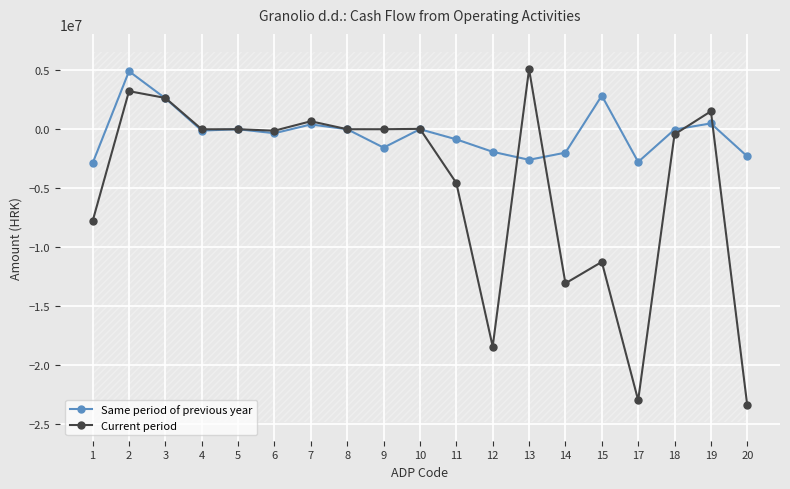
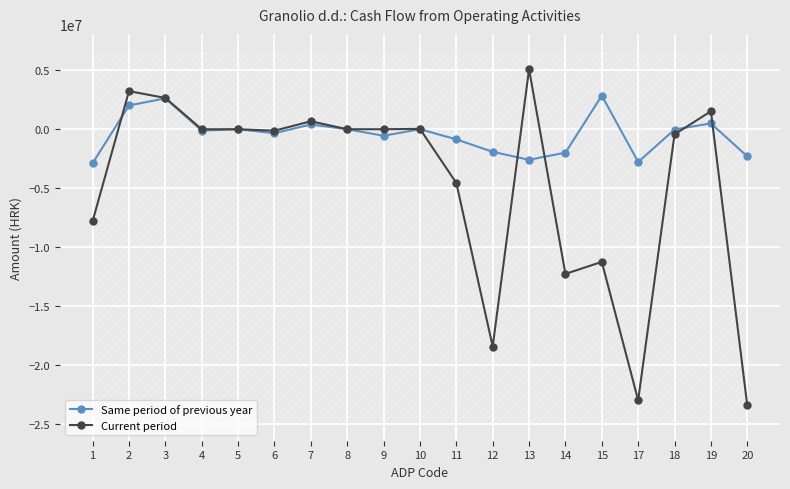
  {
    "Same period of previous year": {
      "1": -2900000,
-     "2": 4900000,
+     "2": 2000000,
      "7": 400000,
-     "9": -1600000,
+     "9": -600000,
      "11": -900000,
      "12": -1900000,
      "13": -2600000,
      "14": -2000000,
      "15": 2800000,
      "17": -2800000,
      "18": 0,
      "19": 500000,
      "20": -2300000
    },
    "Current period": {
      "1": -7800000,
      "2": 3200000,
      "7": 700000,
      "9": 0,
      "11": -4600000,
      "12": -18400000,
      "13": 5100000,
-     "14": -13100000,
+     "14": -12300000,
      "15": -11200000,
      "17": -23000000,
      "18": -400000,
      "19": 1500000,
      "20": -23400000
    }
  }
